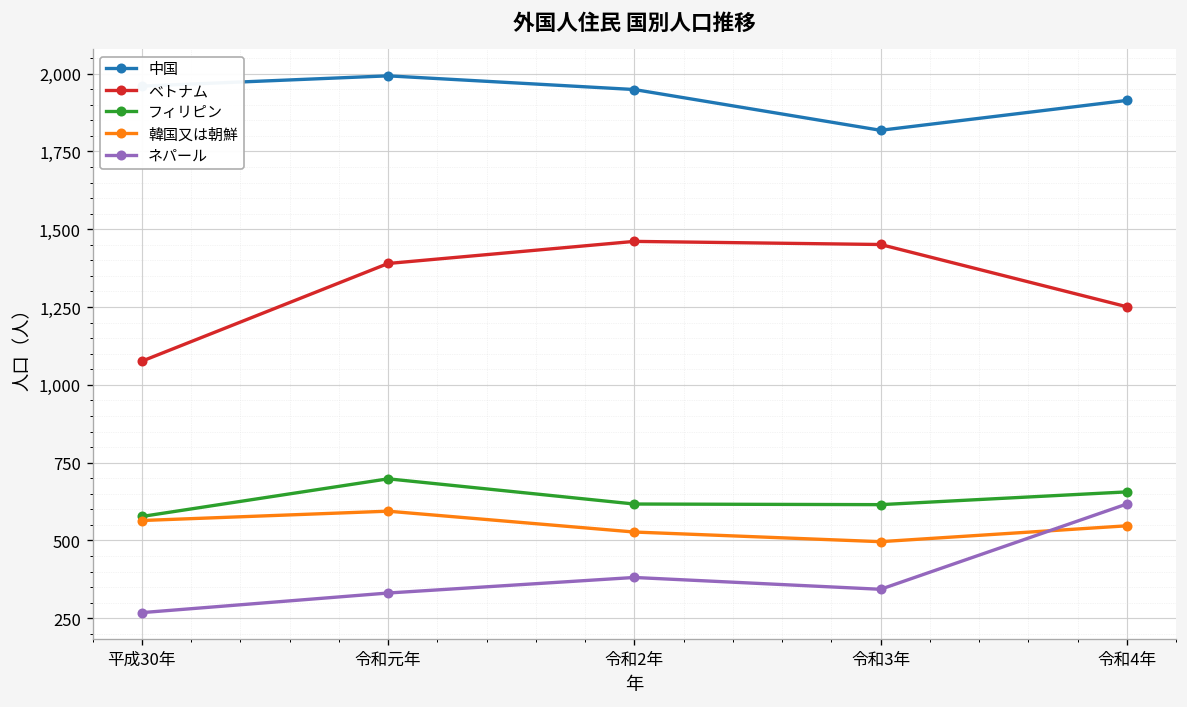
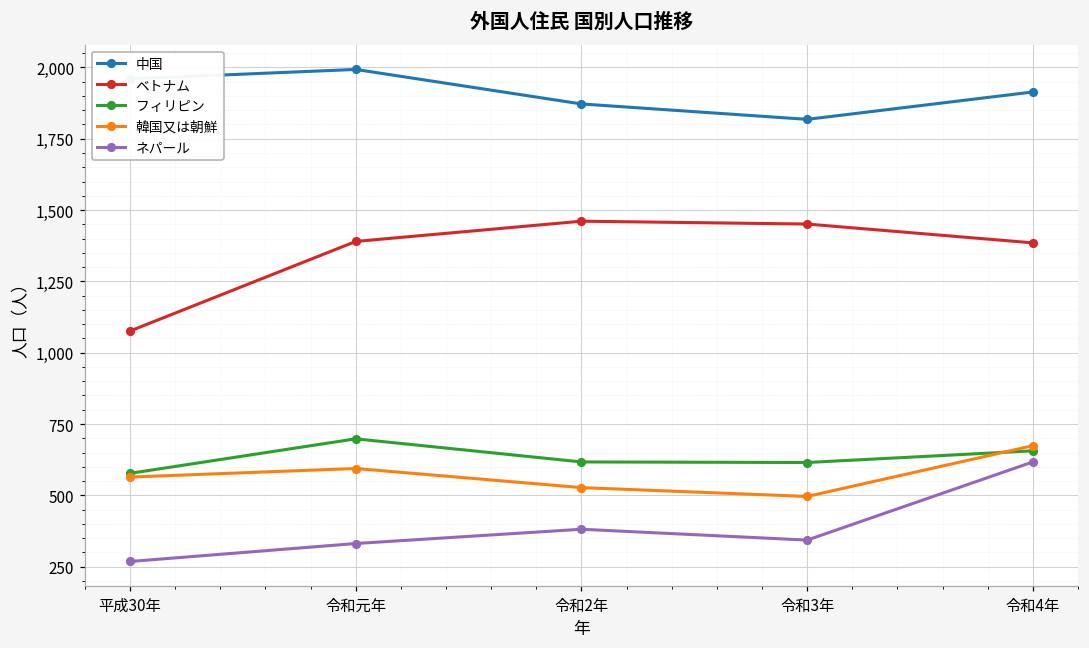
  {
    "中国": {
      "令和元年": "1,990",
-     "令和2年": "1,950",
+     "令和2年": "1,870",
      "令和3年": "1,820",
      "令和4年": "1,910"
    },
    "ベトナム": {
      "平成30年": "1,080",
      "令和元年": "1,390",
      "令和2年": "1,460",
      "令和3年": "1,450",
-     "令和4年": "1,250"
+     "令和4年": "1,390"
    },
    "フィリピン": {
      "平成30年": "580",
      "令和元年": "700",
      "令和2年": "620",
      "令和3年": "620",
      "令和4年": "660"
    },
    "韓国又は朝鮮": {
      "平成30年": "560",
      "令和元年": "590",
      "令和2年": "530",
      "令和3年": "500",
-     "令和4年": "550"
+     "令和4年": "670"
    },
    "ネパール": {
      "平成30年": "270",
      "令和元年": "330",
      "令和2年": "380",
      "令和3年": "340",
      "令和4年": "620"
    }
  }
